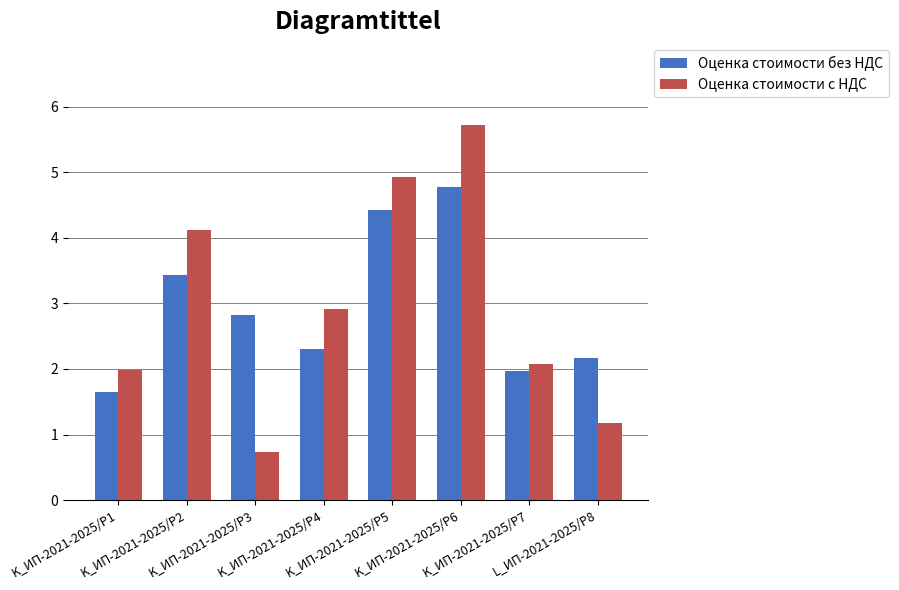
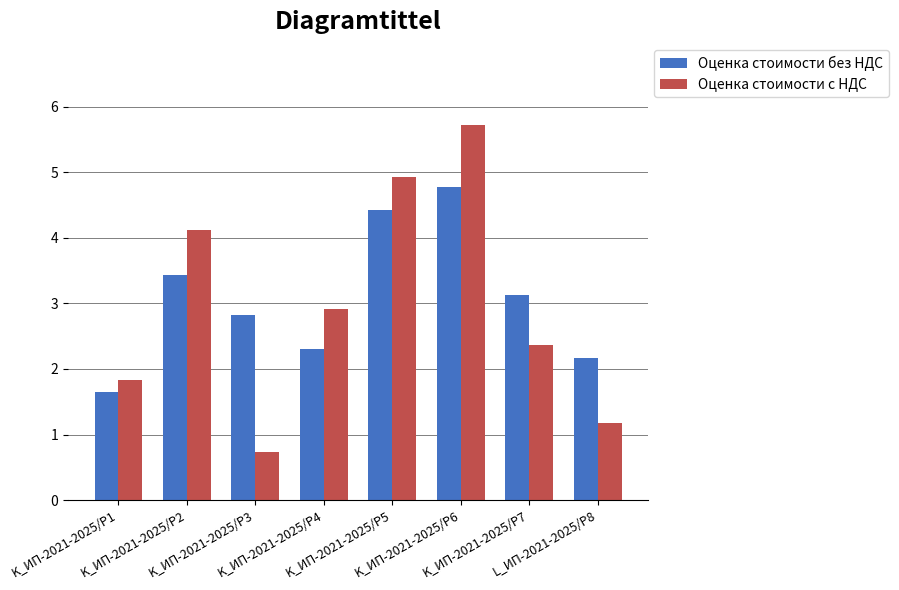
  {
    "Оценка стоимости без НДС": {
      "K_ИП-2021-2025/Р1": 1.7,
      "K_ИП-2021-2025/Р2": 3.4,
      "K_ИП-2021-2025/Р3": 2.8,
      "K_ИП-2021-2025/Р4": 2.3,
      "K_ИП-2021-2025/Р5": 4.4,
      "K_ИП-2021-2025/Р6": 4.8,
-     "K_ИП-2021-2025/Р7": 2.0,
+     "K_ИП-2021-2025/Р7": 3.1,
      "L_ИП-2021-2025/Р8": 2.2
    },
    "Оценка стоимости с НДС": {
-     "K_ИП-2021-2025/Р1": 2.0,
+     "K_ИП-2021-2025/Р1": 1.8,
      "K_ИП-2021-2025/Р2": 4.1,
      "K_ИП-2021-2025/Р3": 0.7,
      "K_ИП-2021-2025/Р4": 2.9,
      "K_ИП-2021-2025/Р5": 4.9,
      "K_ИП-2021-2025/Р6": 5.7,
-     "K_ИП-2021-2025/Р7": 2.1,
+     "K_ИП-2021-2025/Р7": 2.4,
      "L_ИП-2021-2025/Р8": 1.2
    }
  }
